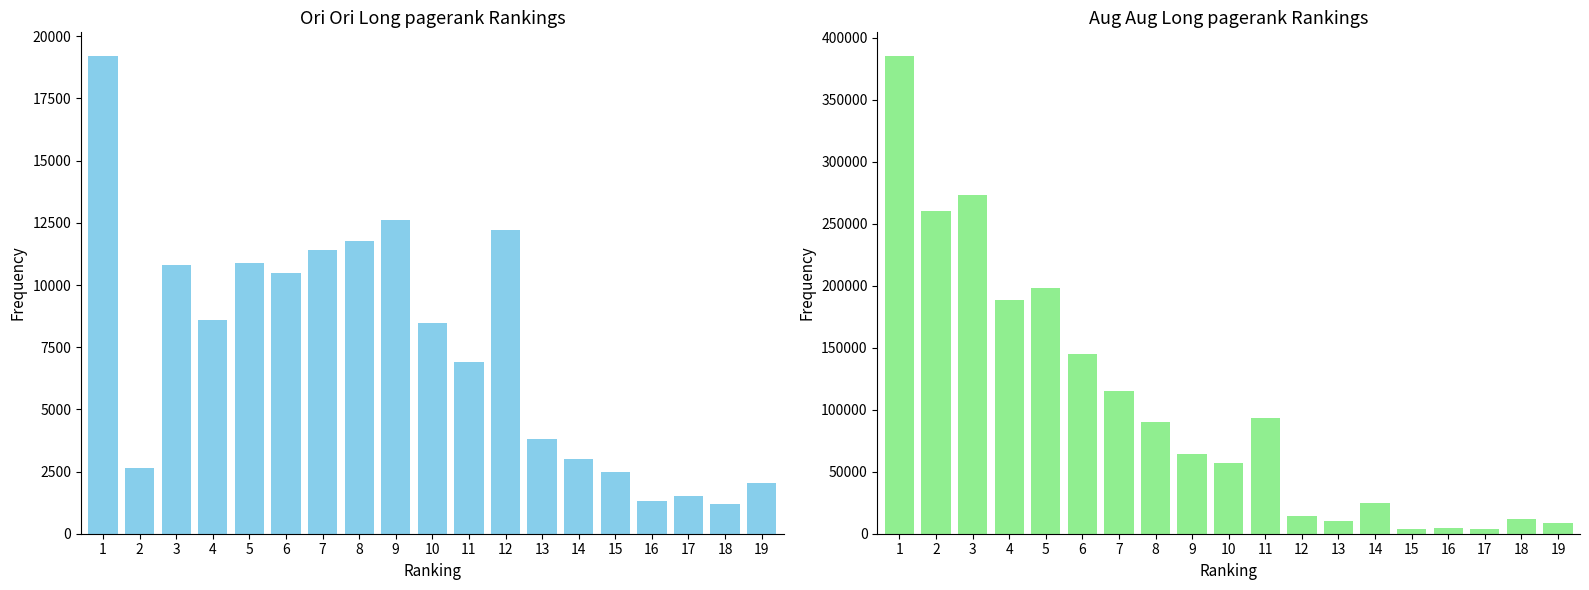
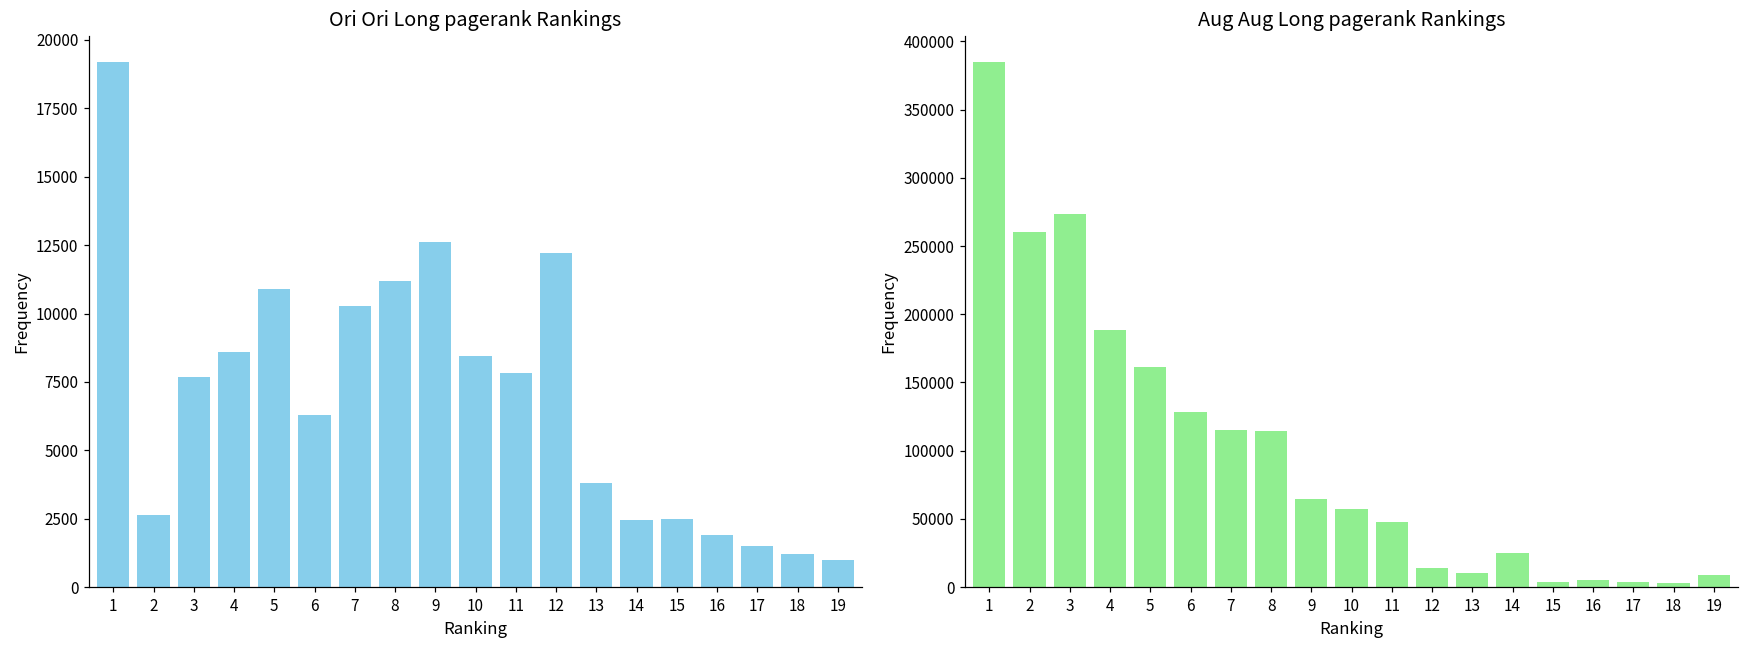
  {
    "Ori Ori Long pagerank Rankings": {
      "1": 19200,
      "2": 2600,
-     "3": 10800,
+     "3": 7700,
      "4": 8600,
      "5": 10900,
-     "6": 10500,
-     "7": 11400,
-     "8": 11800,
+     "6": 6300,
+     "7": 10300,
+     "8": 11200,
      "9": 12600,
      "10": 8500,
-     "11": 6900,
+     "11": 7800,
      "12": 12200,
      "13": 3800,
-     "14": 3000,
+     "14": 2400,
      "15": 2500,
-     "16": 1300,
+     "16": 1900,
      "17": 1500,
      "18": 1200,
-     "19": 2000
+     "19": 1000
    },
    "Aug Aug Long pagerank Rankings": {
      "1": 385000,
      "2": 260000,
      "3": 273000,
      "4": 188000,
-     "5": 198000,
-     "6": 145000,
+     "5": 161000,
+     "6": 128000,
      "7": 115000,
-     "8": 90000,
+     "8": 115000,
      "9": 65000,
      "10": 57000,
-     "11": 93000,
+     "11": 48000,
      "12": 14000,
      "13": 10000,
      "14": 25000,
      "15": 4000,
      "16": 5000,
      "17": 3000,
-     "18": 12000,
+     "18": 3000,
      "19": 9000
    }
  }
